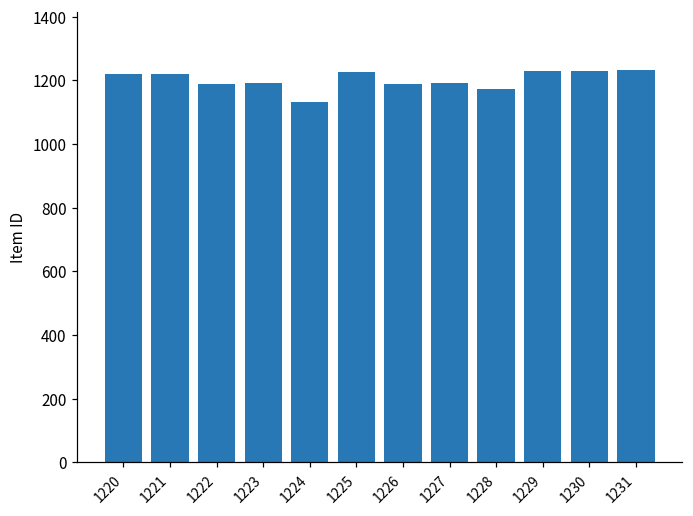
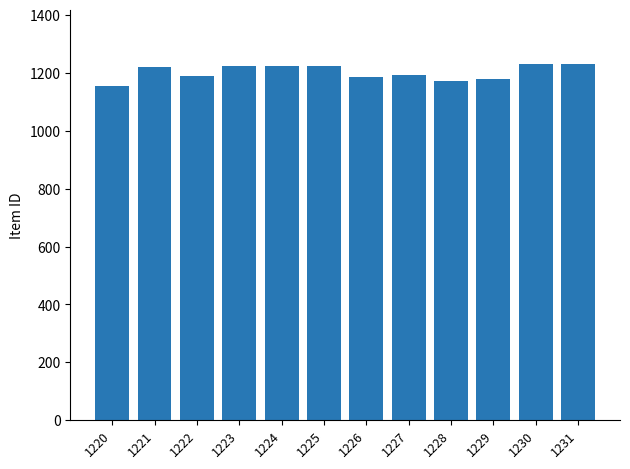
  {
-   "1220": 1220,
+   "1220": 1160,
    "1221": 1220,
    "1222": 1190,
-   "1223": 1190,
-   "1224": 1130,
+   "1223": 1220,
+   "1224": 1220,
    "1225": 1230,
    "1226": 1190,
    "1227": 1190,
    "1228": 1170,
-   "1229": 1230,
+   "1229": 1180,
    "1230": 1230,
    "1231": 1230
  }
